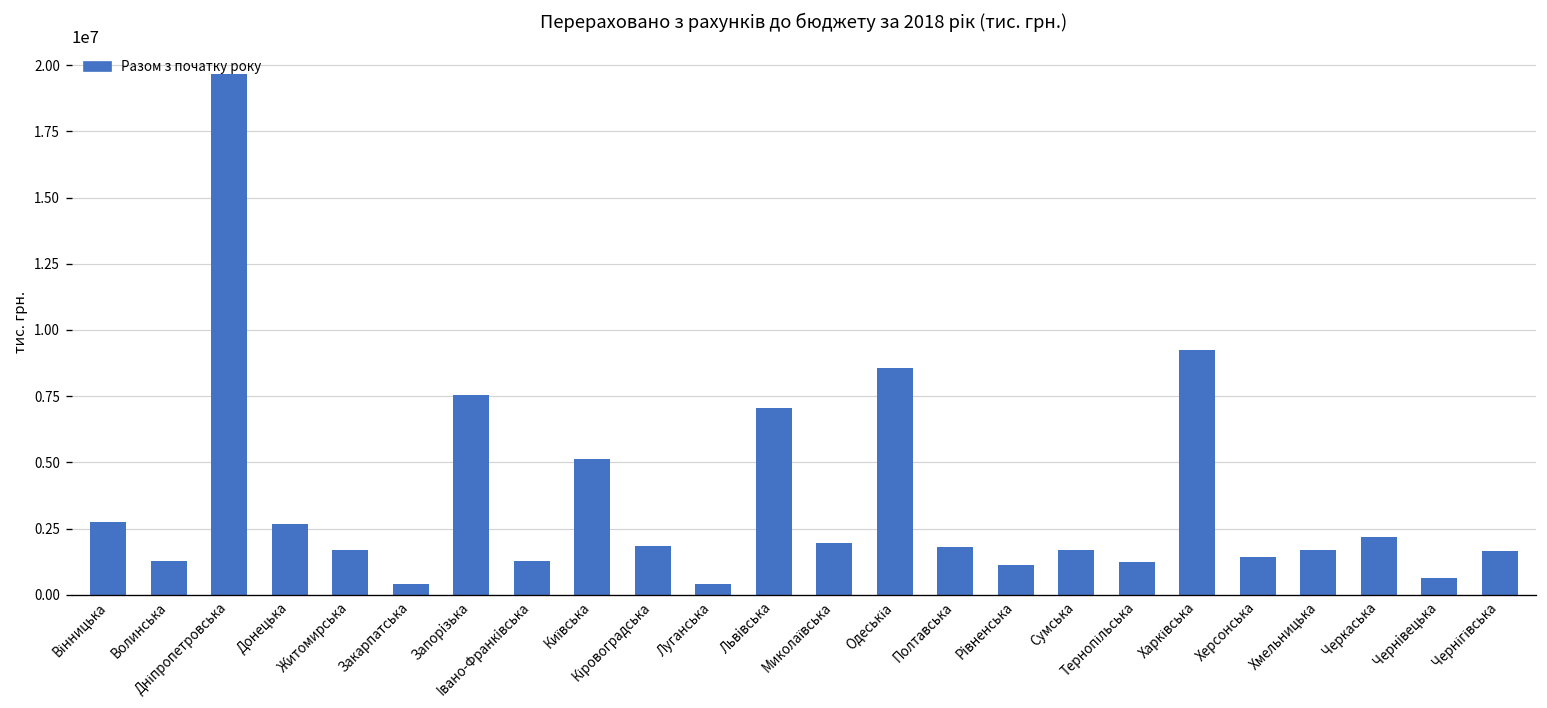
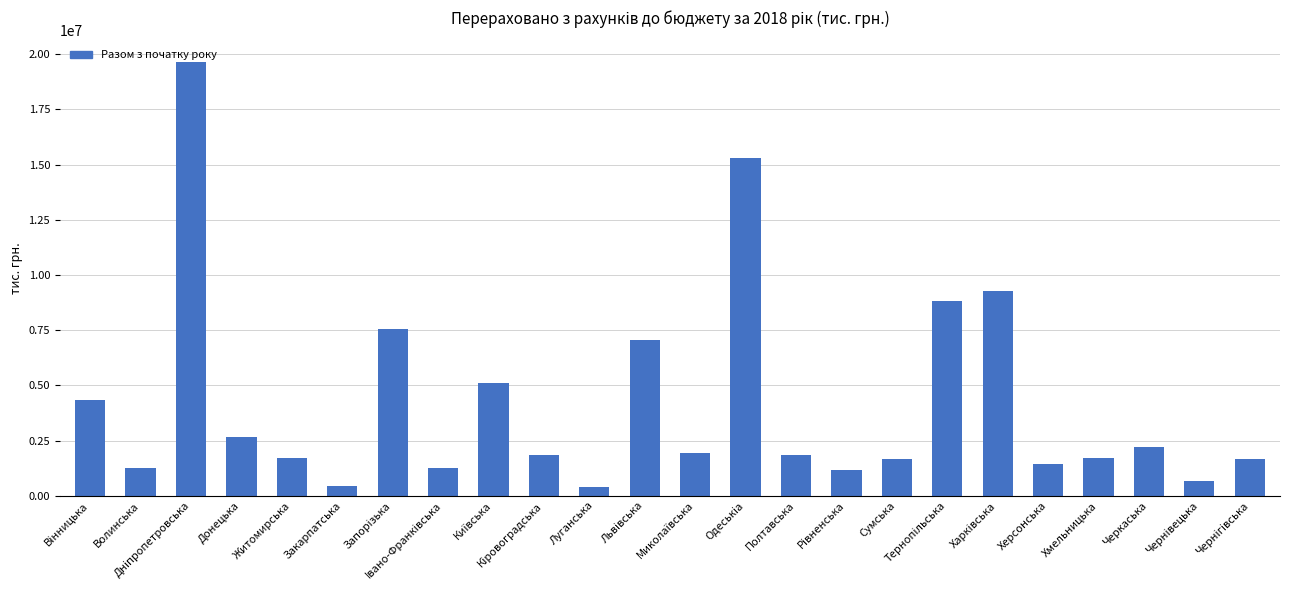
  {
-   "Вінницька": 2800000,
+   "Вінницька": 4300000,
    "Волинська": 1300000,
    "Дніпропетровська": 19600000,
    "Донецька": 2700000,
    "Житомирська": 1700000,
    "Закарпатська": 400000,
    "Запорiзька": 7500000,
    "Iвано-Франкiвська": 1300000,
    "Київська": 5100000,
    "Кіровоградська": 1900000,
    "Луганська": 400000,
    "Львiвська": 7100000,
    "Миколаївська": 2000000,
-   "Одеськіа": 8500000,
+   "Одеськіа": 15300000,
    "Полтавська": 1800000,
    "Рiвненська": 1100000,
    "Сумська": 1700000,
-   "Тернопільська": 1200000,
+   "Тернопільська": 8800000,
    "Харківська": 9300000,
    "Херсонська": 1400000,
    "Хмельницька": 1700000,
    "Черкаська": 2200000,
    "Чернiвецька": 600000,
    "Чернігівська": 1600000
  }
